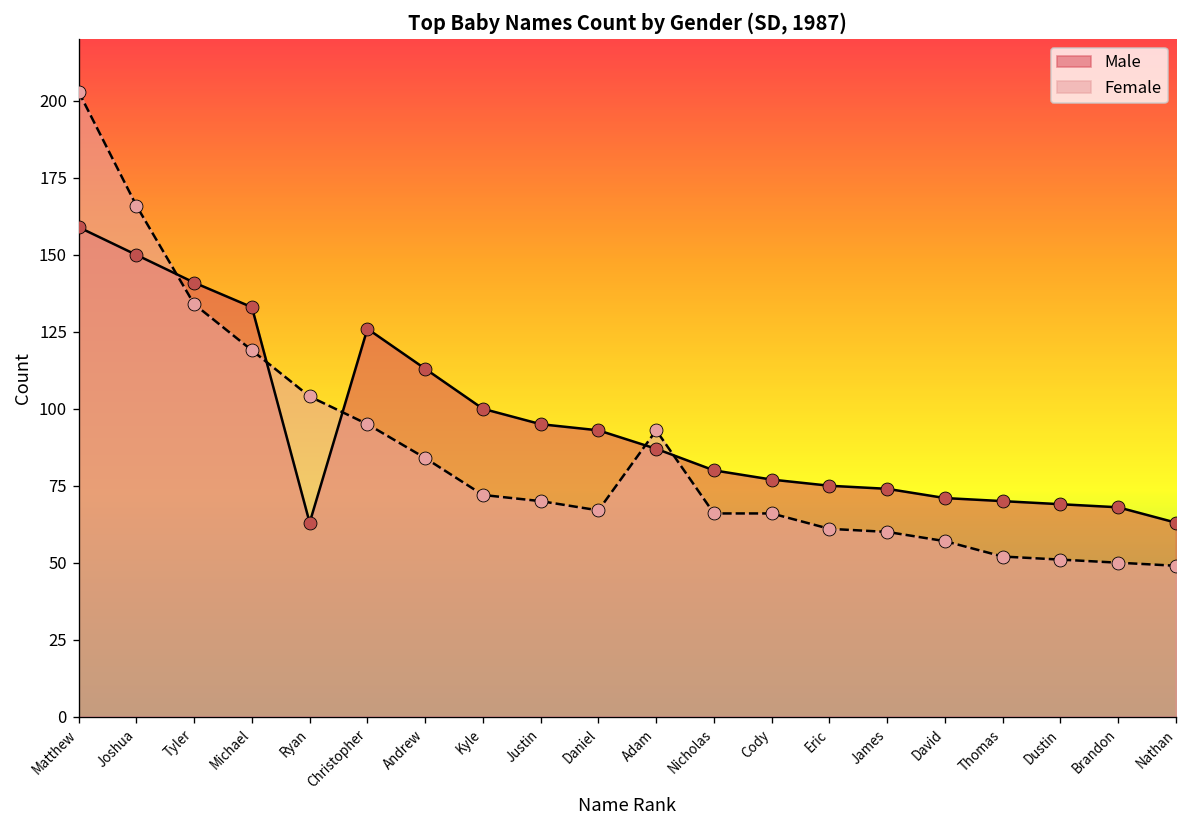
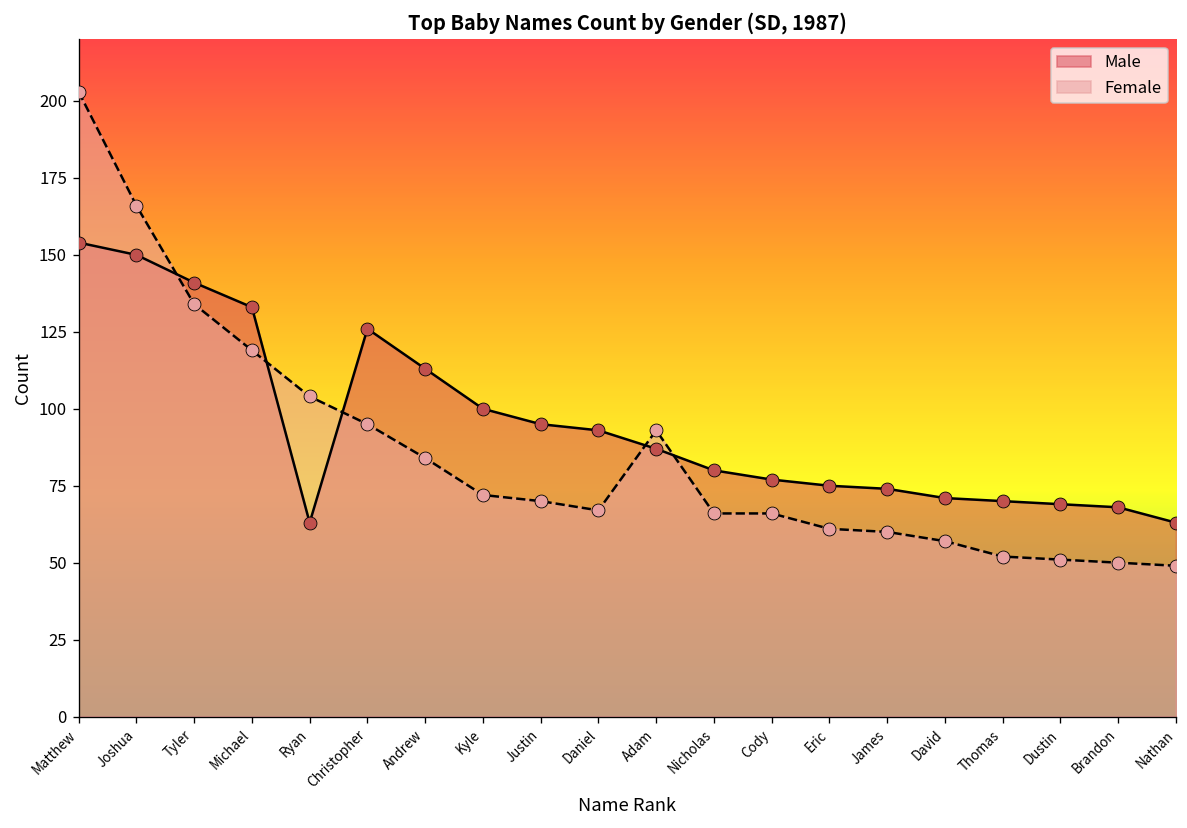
  {
    "Male": {
-     "Matthew": 159,
+     "Matthew": 154,
      "Joshua": 150,
      "Tyler": 141,
      "Michael": 133,
      "Ryan": 63,
      "Christopher": 126,
      "Andrew": 113,
      "Kyle": 100,
      "Justin": 95,
      "Daniel": 93,
      "Adam": 87,
      "Nicholas": 80,
      "Cody": 77,
      "Eric": 75,
      "James": 74,
      "David": 71,
      "Thomas": 70,
      "Dustin": 69,
      "Brandon": 68,
      "Nathan": 63
    },
    "Female": {
      "Matthew": 203,
      "Joshua": 166,
      "Tyler": 134,
      "Michael": 119,
      "Ryan": 104,
      "Christopher": 95,
      "Andrew": 84,
      "Kyle": 72,
      "Justin": 70,
      "Daniel": 67,
      "Adam": 93,
      "Nicholas": 66,
      "Cody": 66,
      "Eric": 61,
      "James": 60,
      "David": 57,
      "Thomas": 52,
      "Dustin": 51,
      "Brandon": 50,
      "Nathan": 49
    }
  }
